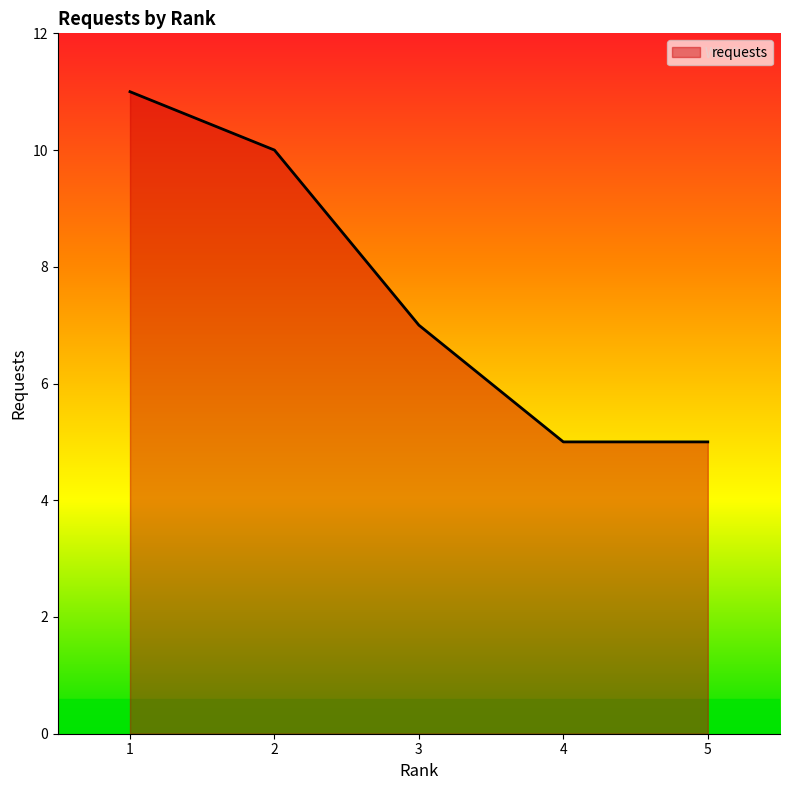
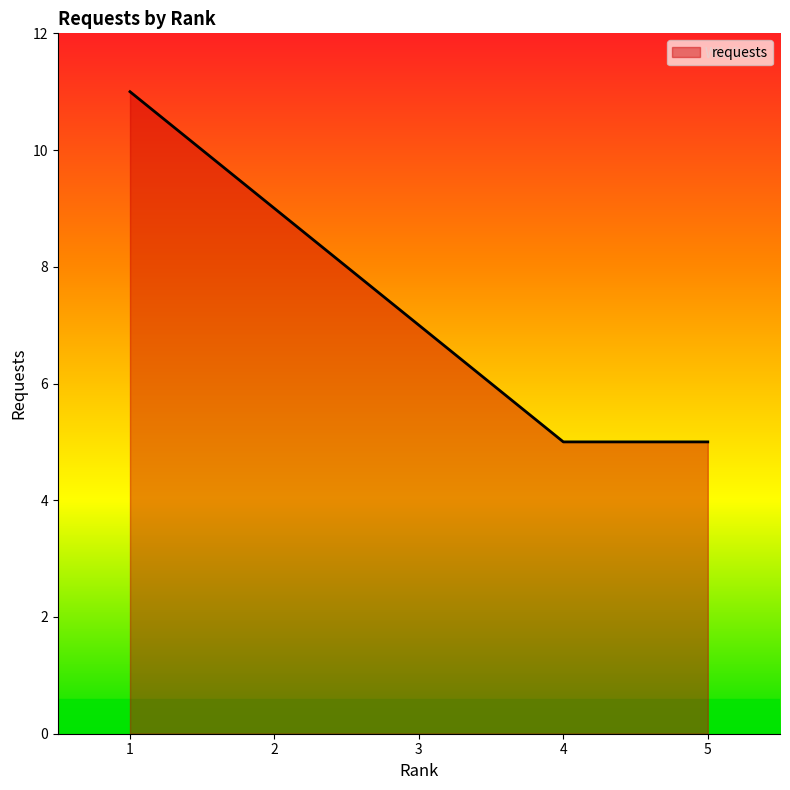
  {
    "1": 11,
-   "2": 10,
+   "2": 9,
    "3": 7,
    "4": 5,
    "5": 5
  }
